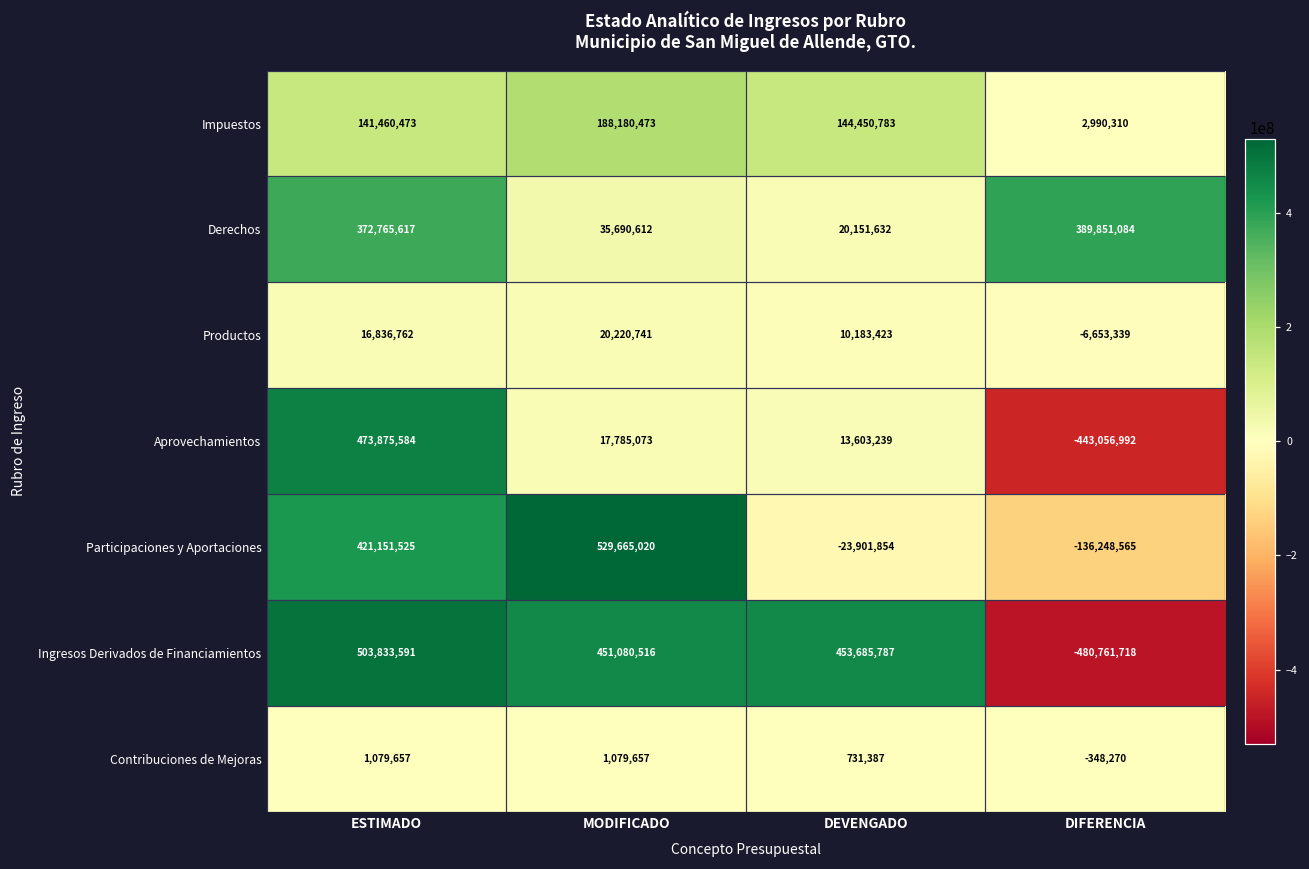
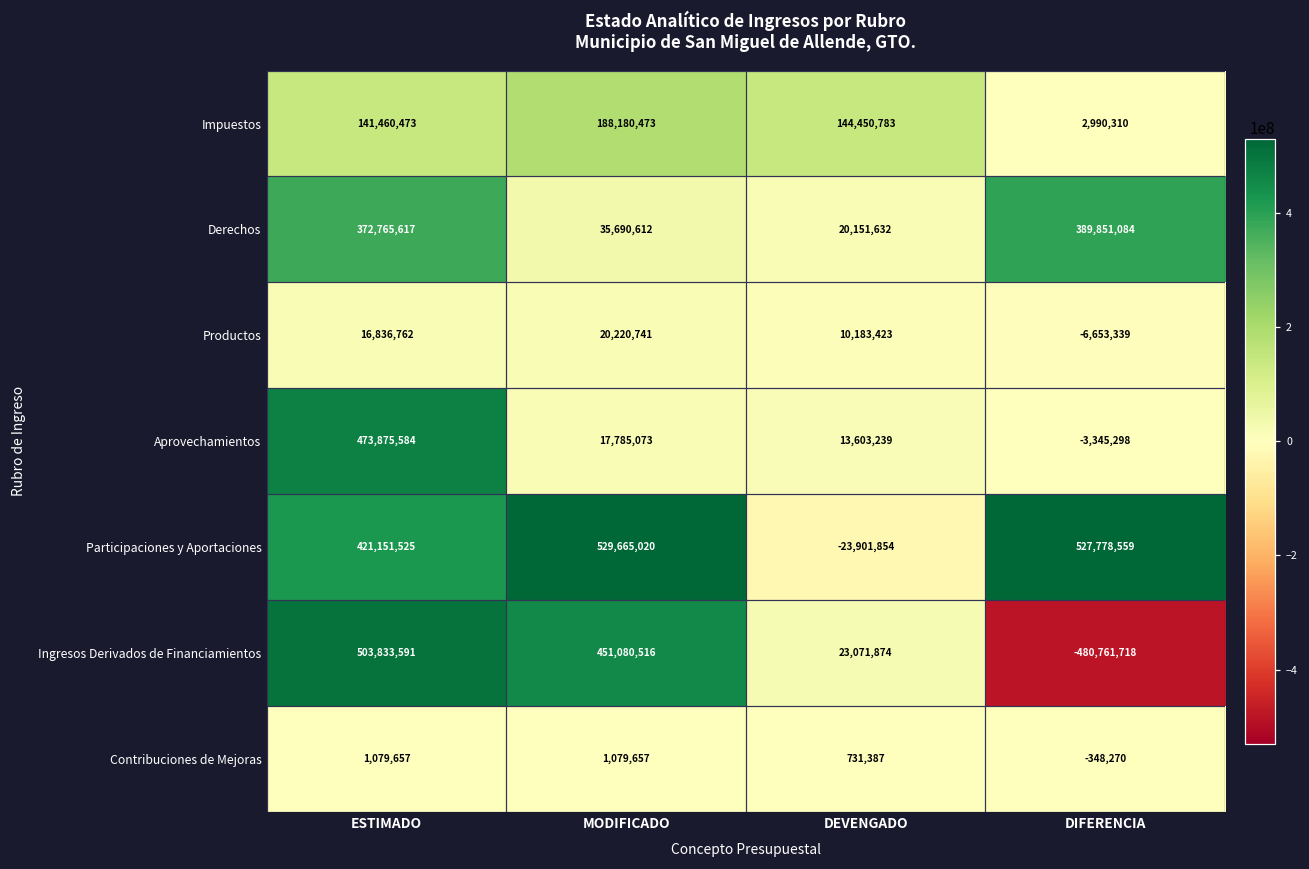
  {
    "Impuestos": {
      "ESTIMADO": "141,460,473",
      "MODIFICADO": "188,180,473",
      "DEVENGADO": "144,450,783",
      "DIFERENCIA": "2,990,310"
    },
    "Derechos": {
      "ESTIMADO": "372,765,617",
      "MODIFICADO": "35,690,612",
      "DEVENGADO": "20,151,632",
      "DIFERENCIA": "389,851,084"
    },
    "Productos": {
      "ESTIMADO": "16,836,762",
      "MODIFICADO": "20,220,741",
      "DEVENGADO": "10,183,423",
      "DIFERENCIA": "-6,653,339"
    },
    "Aprovechamientos": {
      "ESTIMADO": "473,875,584",
      "MODIFICADO": "17,785,073",
      "DEVENGADO": "13,603,239",
-     "DIFERENCIA": "-443,056,992"
+     "DIFERENCIA": "-3,345,298"
    },
    "Participaciones y Aportaciones": {
      "ESTIMADO": "421,151,525",
      "MODIFICADO": "529,665,020",
      "DEVENGADO": "-23,901,854",
-     "DIFERENCIA": "-136,248,565"
+     "DIFERENCIA": "527,778,559"
    },
    "Ingresos Derivados de Financiamientos": {
      "ESTIMADO": "503,833,591",
      "MODIFICADO": "451,080,516",
-     "DEVENGADO": "453,685,787",
+     "DEVENGADO": "23,071,874",
      "DIFERENCIA": "-480,761,718"
    },
    "Contribuciones de Mejoras": {
      "ESTIMADO": "1,079,657",
      "MODIFICADO": "1,079,657",
      "DEVENGADO": "731,387",
      "DIFERENCIA": "-348,270"
    }
  }
